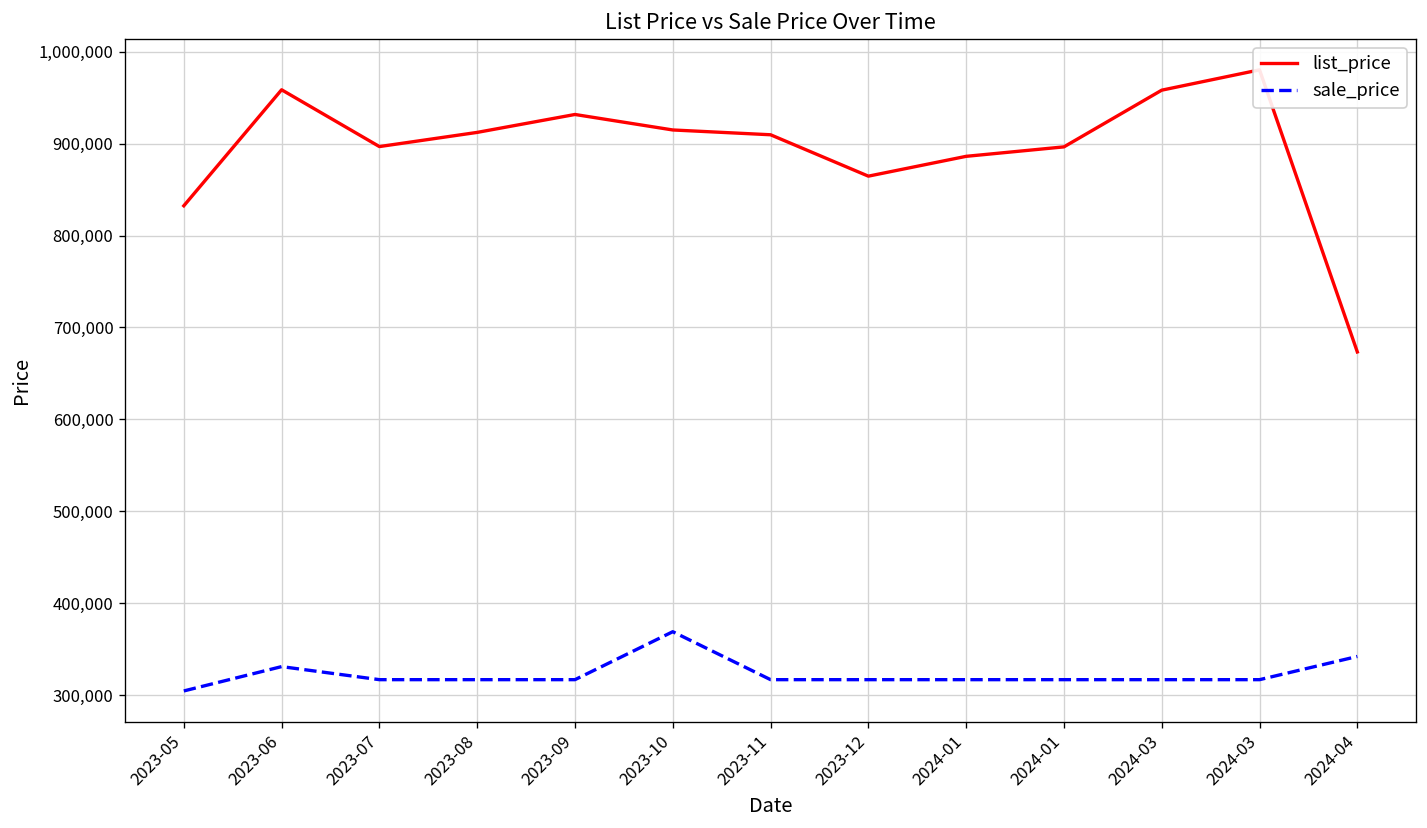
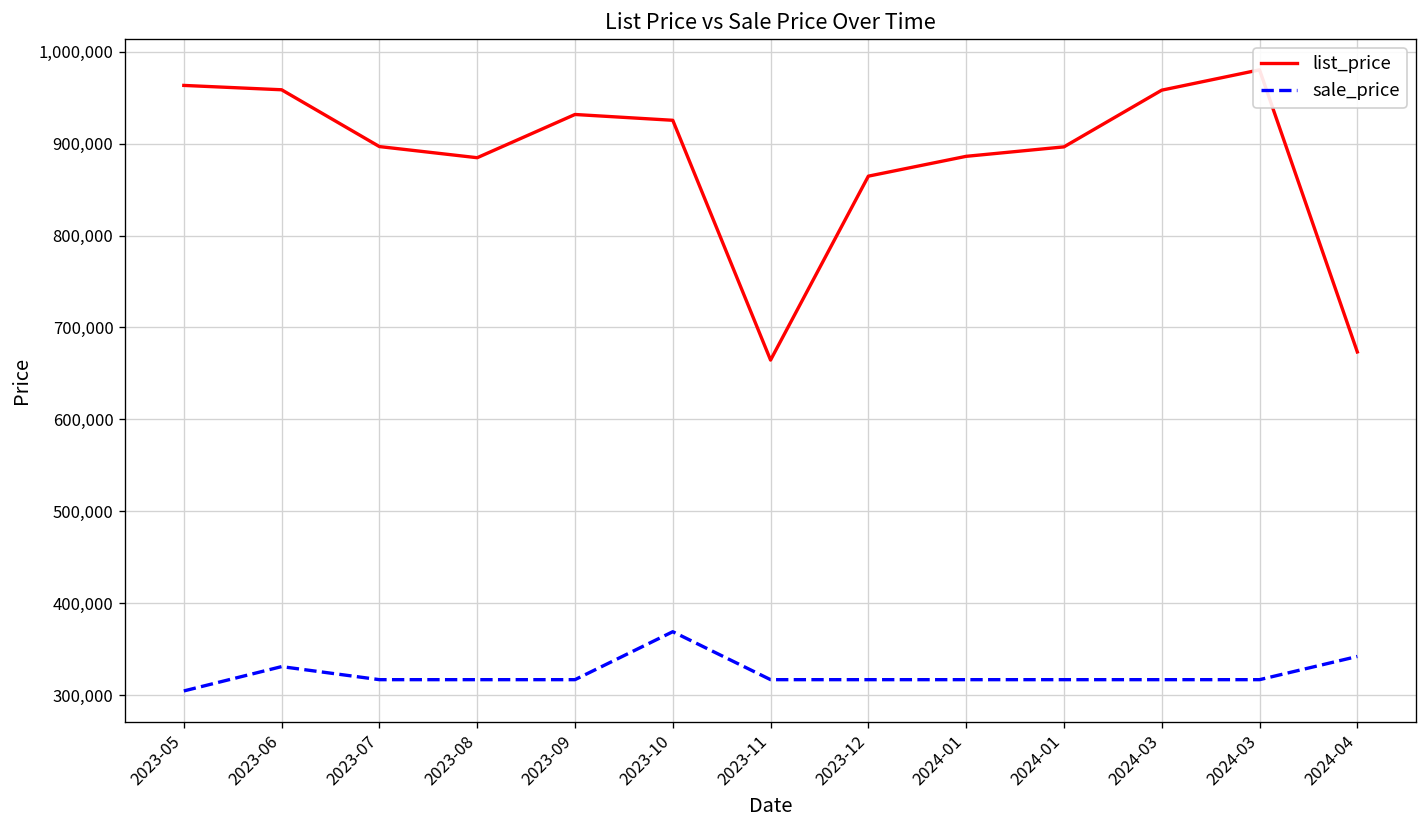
  {
    "list_price": {
-     "2023-05": "830,000",
+     "2023-05": "960,000",
      "2023-06": "960,000",
      "2023-07": "900,000",
-     "2023-08": "910,000",
+     "2023-08": "880,000",
      "2023-09": "930,000",
-     "2023-10": "910,000",
-     "2023-11": "910,000",
+     "2023-10": "930,000",
+     "2023-11": "660,000",
      "2023-12": "860,000",
      "2024-04": "670,000"
    },
    "sale_price": {
      "2023-05": "300,000",
      "2023-06": "330,000",
      "2023-07": "320,000",
      "2023-08": "320,000",
      "2023-09": "320,000",
      "2023-10": "370,000",
      "2023-11": "320,000",
      "2023-12": "320,000",
      "2024-04": "340,000"
    }
  }
